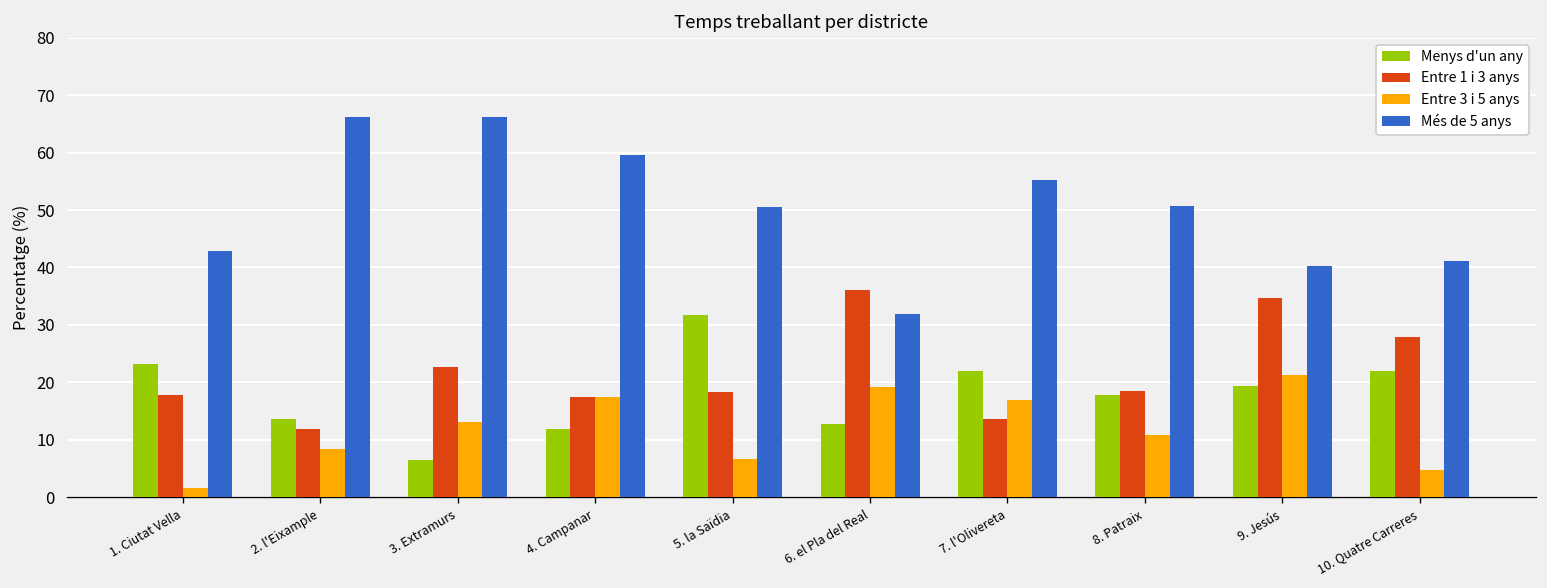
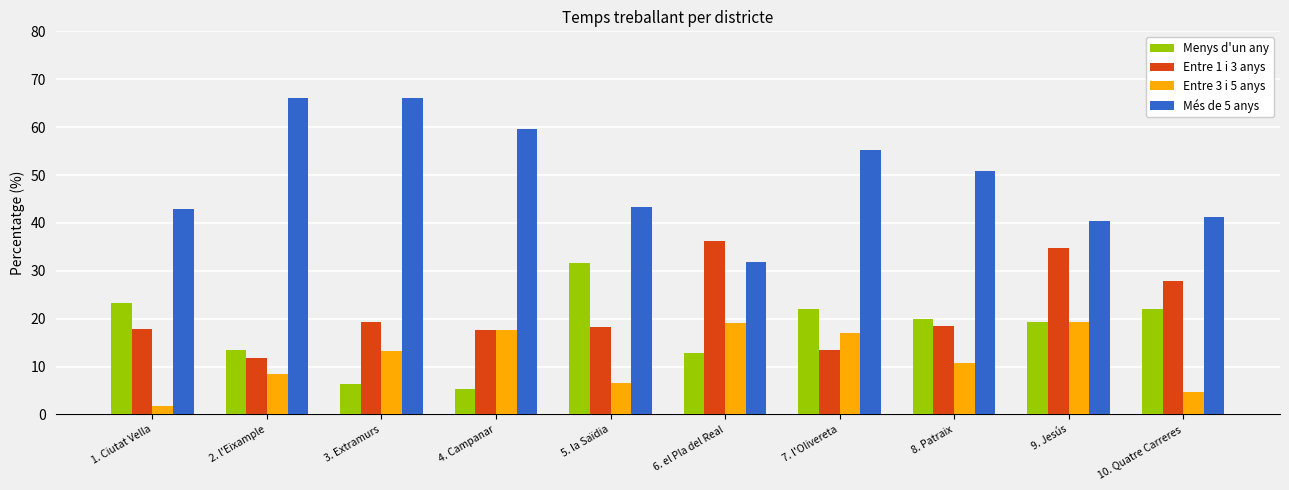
  {
    "Menys d'un any": {
      "1. Ciutat Vella": 23,
      "2. l'Eixample": 14,
      "3. Extramurs": 6,
-     "4. Campanar": 12,
+     "4. Campanar": 5,
      "5. la Saïdia": 32,
      "6. el Pla del Real": 13,
      "7. l'Olivereta": 22,
-     "8. Patraix": 18,
+     "8. Patraix": 20,
      "9. Jesús": 19,
      "10. Quatre Carreres": 22
    },
    "Entre 1 i 3 anys": {
      "1. Ciutat Vella": 18,
      "2. l'Eixample": 12,
-     "3. Extramurs": 23,
+     "3. Extramurs": 19,
      "4. Campanar": 18,
      "5. la Saïdia": 18,
      "6. el Pla del Real": 36,
      "7. l'Olivereta": 14,
      "8. Patraix": 18,
      "9. Jesús": 35,
      "10. Quatre Carreres": 28
    },
    "Entre 3 i 5 anys": {
      "1. Ciutat Vella": 2,
      "2. l'Eixample": 8,
      "3. Extramurs": 13,
      "4. Campanar": 18,
      "5. la Saïdia": 7,
      "6. el Pla del Real": 19,
      "7. l'Olivereta": 17,
      "8. Patraix": 11,
-     "9. Jesús": 21,
+     "9. Jesús": 19,
      "10. Quatre Carreres": 5
    },
    "Més de 5 anys": {
      "1. Ciutat Vella": 43,
      "2. l'Eixample": 66,
      "3. Extramurs": 66,
      "4. Campanar": 60,
-     "5. la Saïdia": 51,
+     "5. la Saïdia": 43,
      "6. el Pla del Real": 32,
      "7. l'Olivereta": 55,
      "8. Patraix": 51,
      "9. Jesús": 40,
      "10. Quatre Carreres": 41
    }
  }
